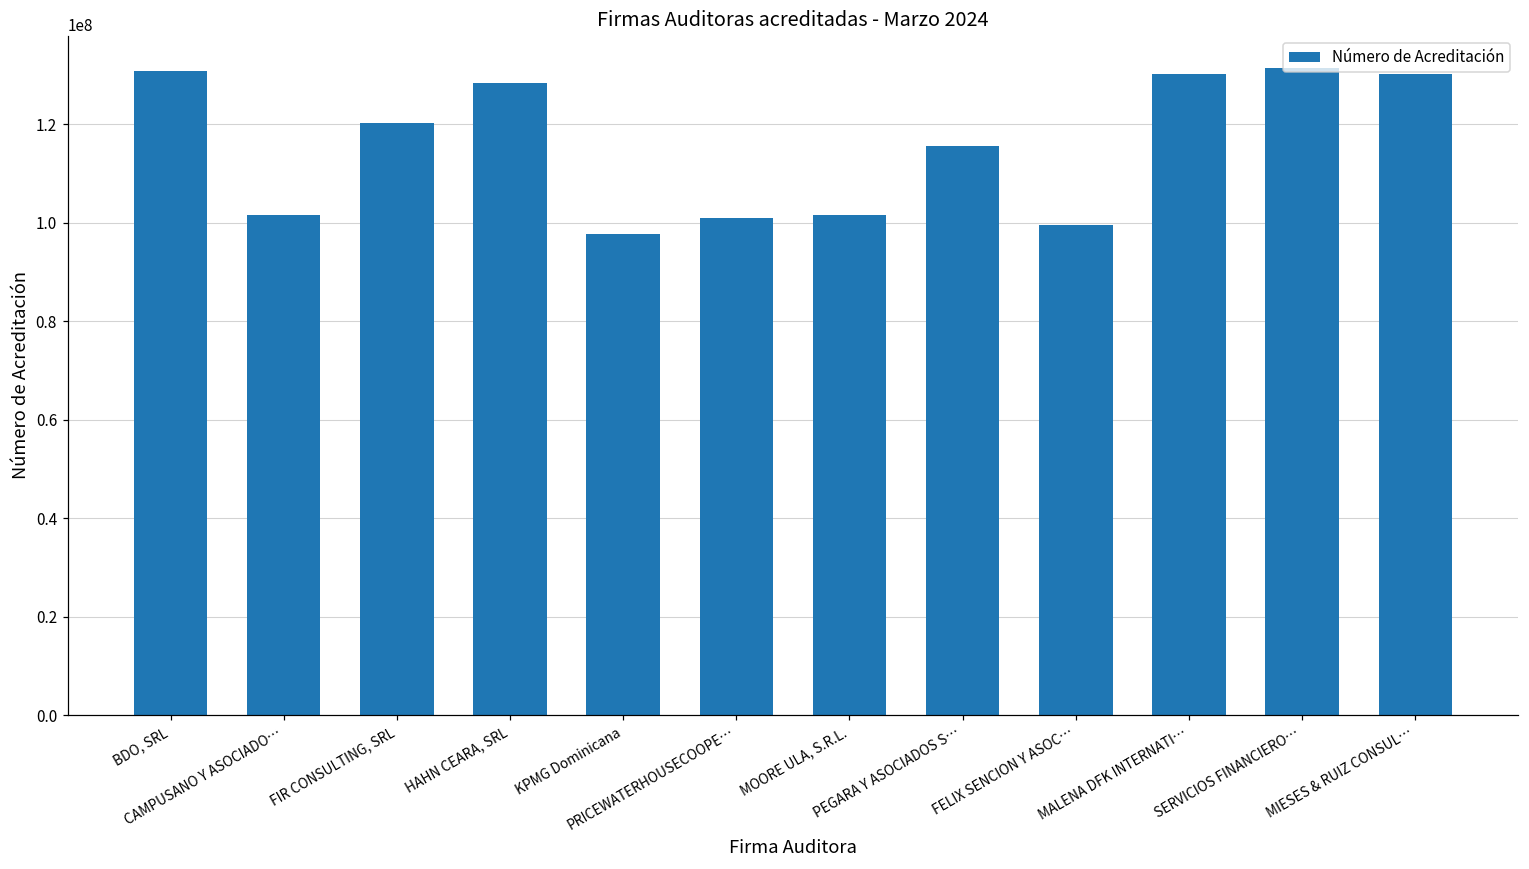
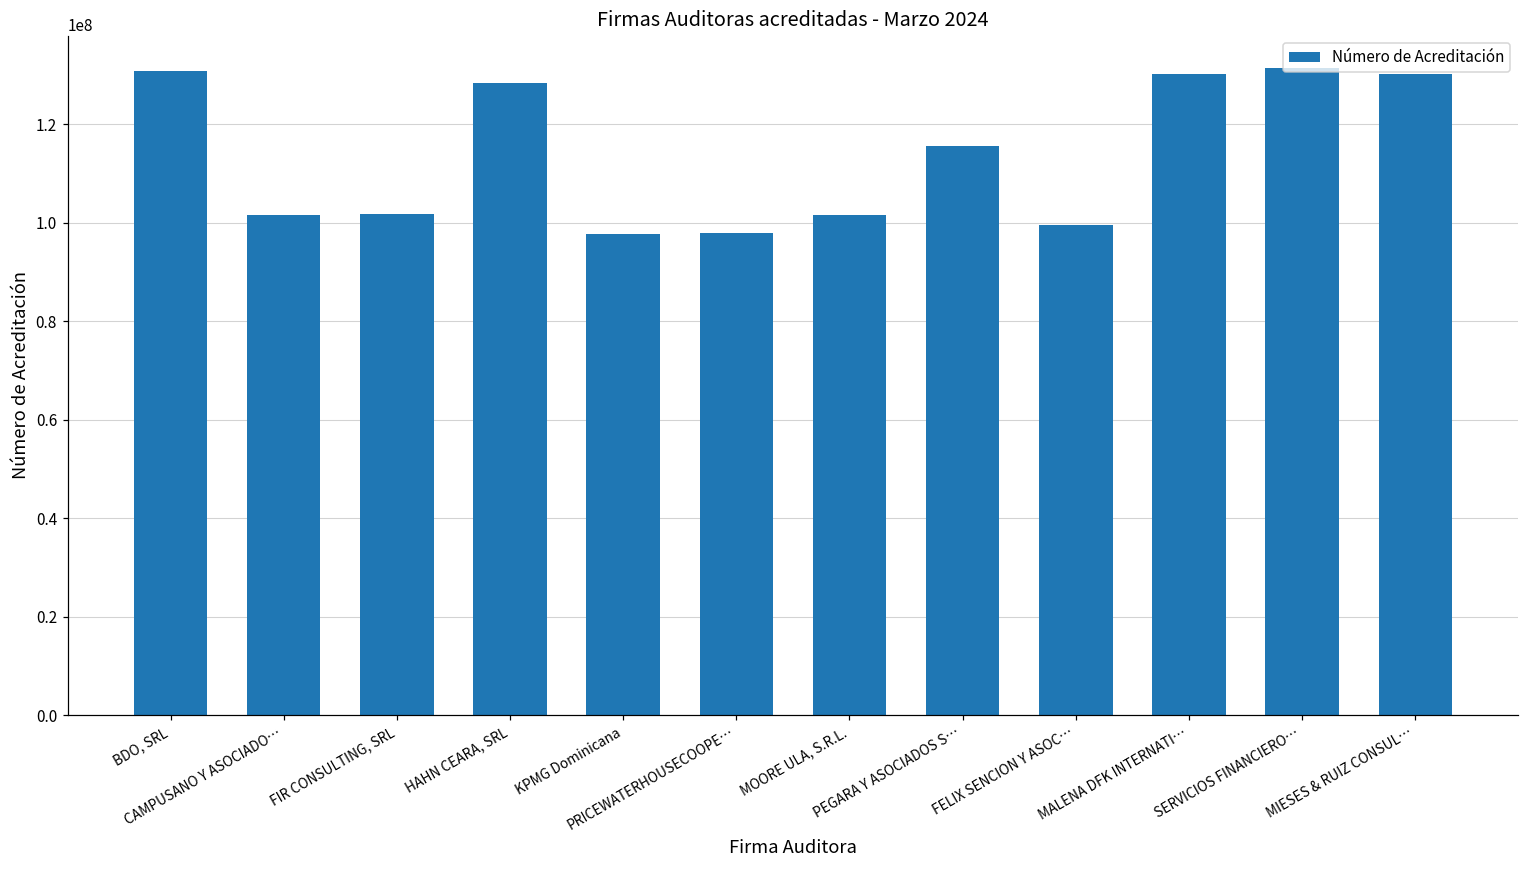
  {
    "BDO, SRL": 131000000,
    "CAMPUSANO Y ASOCIADO…": 102000000,
-   "FIR CONSULTING, SRL": 120000000,
+   "FIR CONSULTING, SRL": 102000000,
    "HAHN CEARA, SRL": 128000000,
    "KPMG Dominicana": 98000000,
-   "PRICEWATERHOUSECOOPE…": 101000000,
+   "PRICEWATERHOUSECOOPE…": 98000000,
    "MOORE ULA, S.R.L.": 102000000,
    "PEGARA Y ASOCIADOS S…": 116000000,
    "FELIX SENCION Y ASOC…": 100000000,
    "MALENA DFK INTERNATI…": 130000000,
    "MIESES & RUIZ CONSUL…": 130000000
  }
